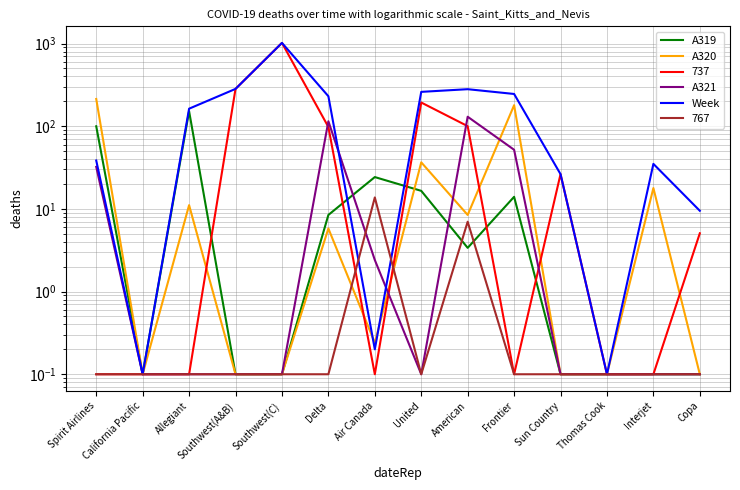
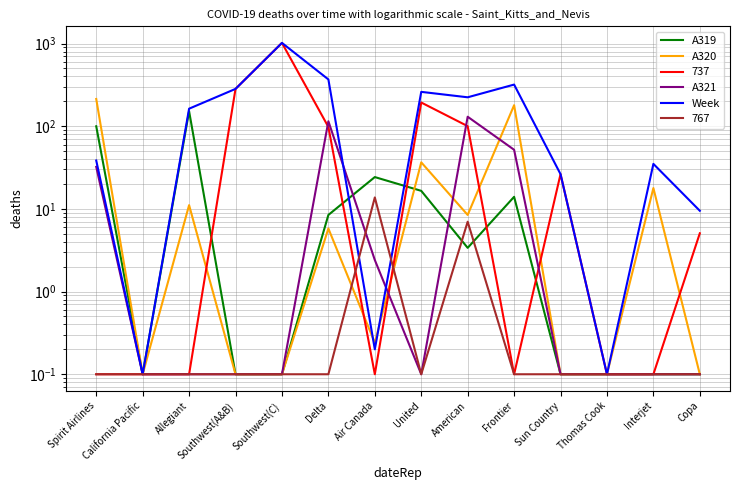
  {
    "A319": {
      "Spirit Airlines": 100,
      "Delta": 8,
      "Air Canada": 24,
      "United": 17,
      "American": 3.4,
      "Frontier": 14
    },
    "A320": {
      "Spirit Airlines": 210,
      "Allegiant": 11,
      "Delta": 6,
      "Air Canada": 0.24,
      "United": 40,
      "American": 8,
      "Frontier": 180,
      "Interjet": 18
    },
    "737": {
      "Delta": 100,
      "Air Canada": 0.10,
      "United": 190,
      "American": 100,
      "Copa": 5
    },
    "A321": {
      "Spirit Airlines": 32,
      "Delta": 110,
      "Air Canada": 2.4,
      "American": 130,
      "Frontier": 50
    },
    "Week": {
      "Spirit Airlines": 40,
-     "Delta": 230,
+     "Delta": 400,
      "Air Canada": 0.20,
      "United": 260,
-     "American": 280,
-     "Frontier": 250,
+     "American": 220,
+     "Frontier": 320,
      "Interjet": 35,
      "Copa": 9
    },
    "767": {
      "Delta": 0.10,
      "Air Canada": 14,
      "American": 7
    }
  }
